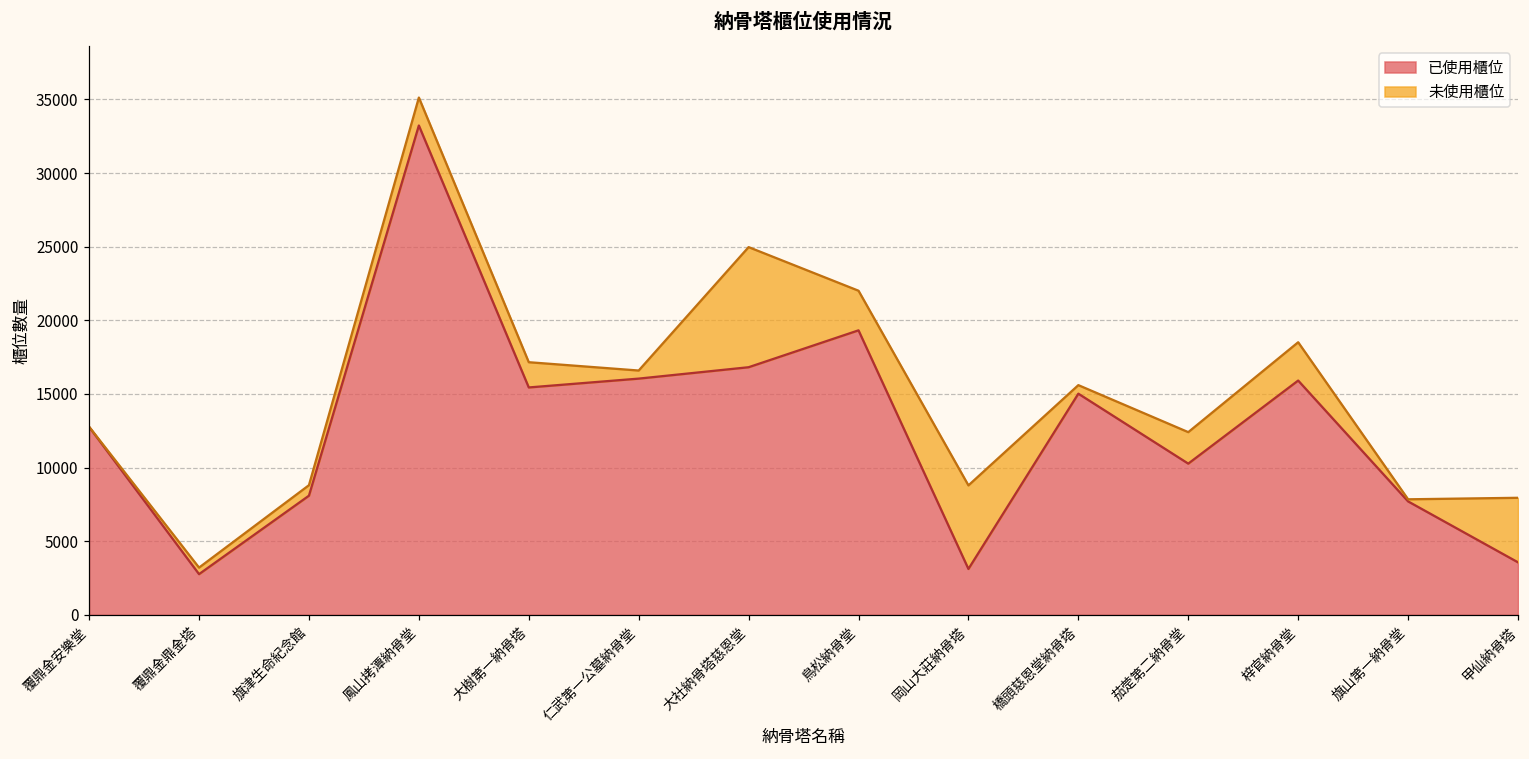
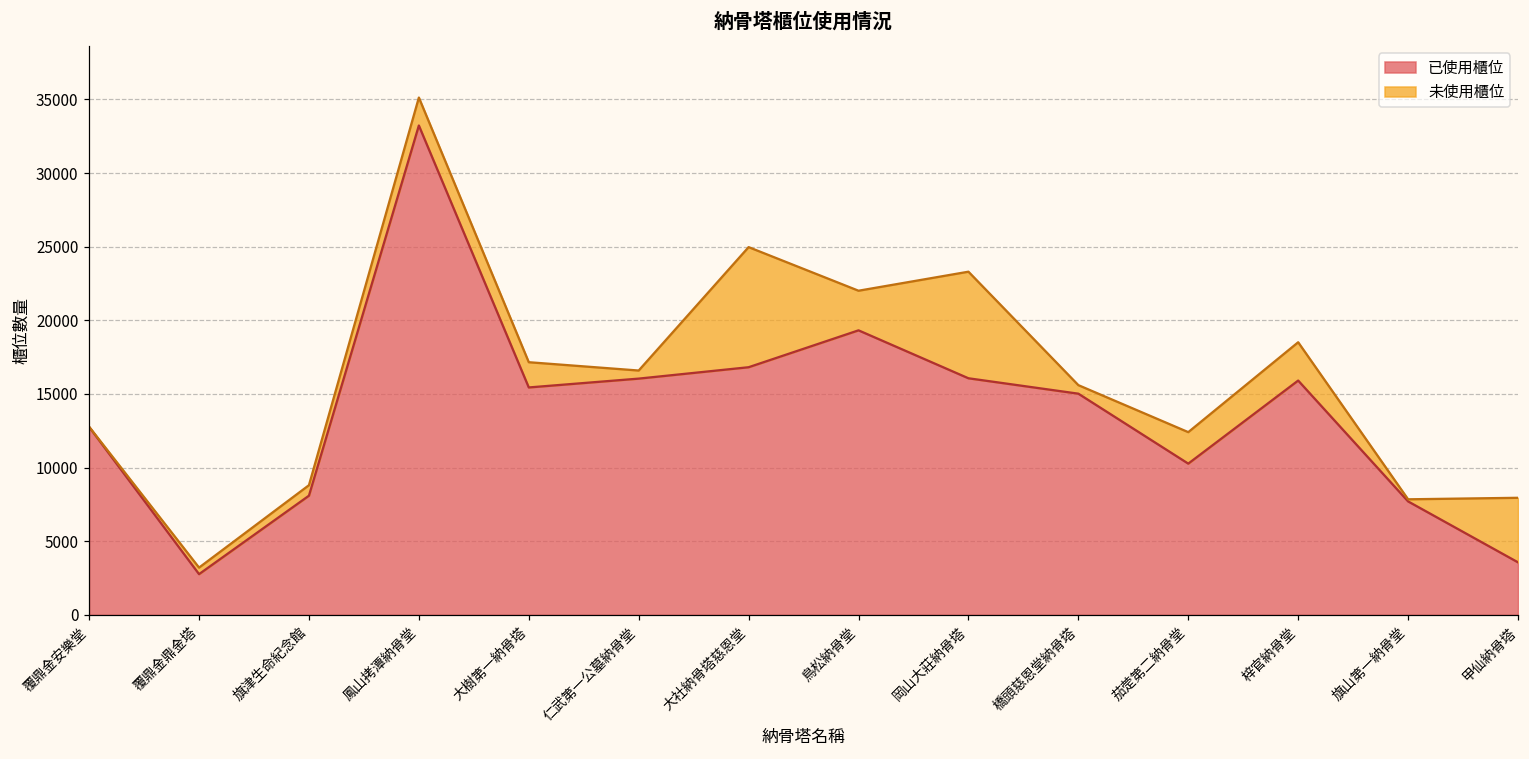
  {
    "已使用櫃位": {
      "覆鼎金鼎金塔": 2800,
      "旗津生命紀念館": 8100,
      "鳳山拷潭納骨堂": 33200,
      "大樹第一納骨塔": 15400,
      "仁武第一公墓納骨堂": 16000,
      "大社納骨塔慈恩堂": 16800,
      "鳥松納骨堂": 19300,
-     "岡山大莊納骨塔": 3100,
+     "岡山大莊納骨塔": 16100,
      "橋頭慈恩堂納骨塔": 15000,
      "茄萣第二納骨堂": 10300,
      "梓官納骨堂": 15900,
      "甲仙納骨塔": 3600
    },
    "未使用櫃位": {
      "覆鼎金鼎金塔": 400,
      "旗津生命紀念館": 700,
      "鳳山拷潭納骨堂": 1900,
      "大樹第一納骨塔": 1700,
      "仁武第一公墓納骨堂": 500,
      "大社納骨塔慈恩堂": 8200,
      "鳥松納骨堂": 2700,
-     "岡山大莊納骨塔": 5700,
+     "岡山大莊納骨塔": 7200,
      "橋頭慈恩堂納骨塔": 600,
      "茄萣第二納骨堂": 2100,
      "梓官納骨堂": 2600,
      "甲仙納骨塔": 4400
    }
  }
